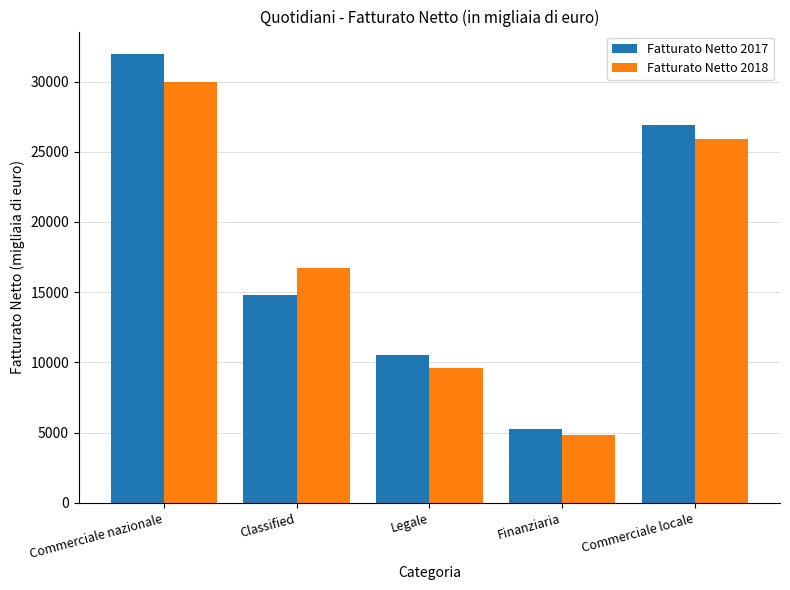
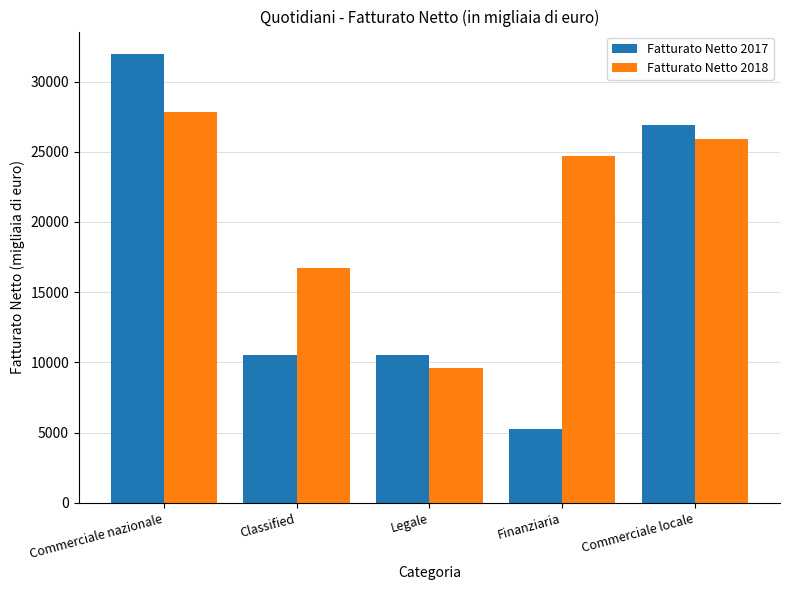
  {
    "Fatturato Netto 2017": {
      "Commerciale nazionale": 32000,
-     "Classified": 14800,
+     "Classified": 10500,
      "Legale": 10500,
      "Finanziaria": 5300,
      "Commerciale locale": 26900
    },
    "Fatturato Netto 2018": {
-     "Commerciale nazionale": 30000,
+     "Commerciale nazionale": 27800,
      "Classified": 16700,
      "Legale": 9600,
-     "Finanziaria": 4800,
+     "Finanziaria": 24700,
      "Commerciale locale": 25900
    }
  }
